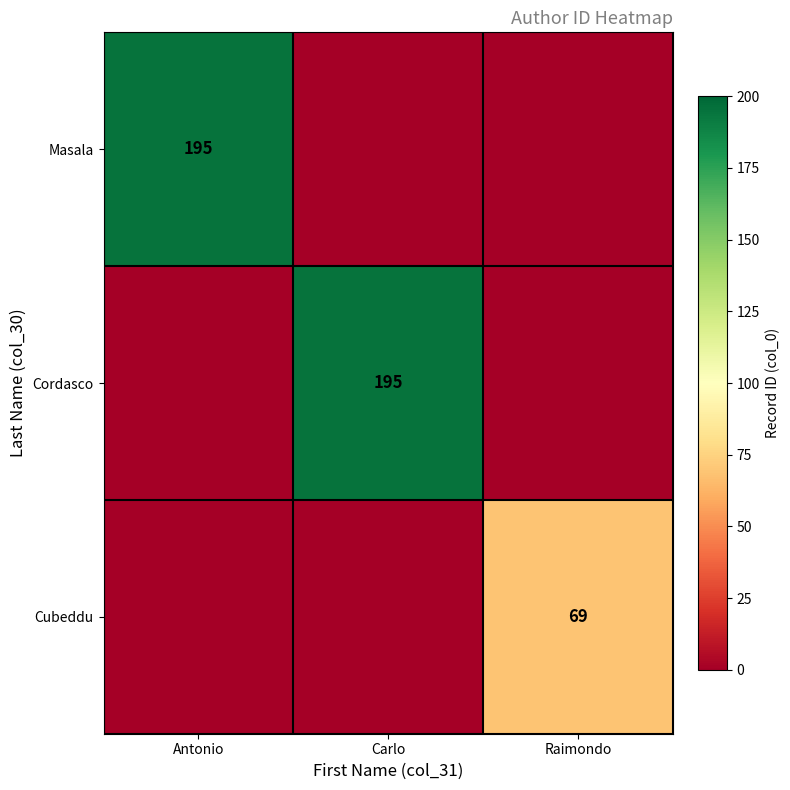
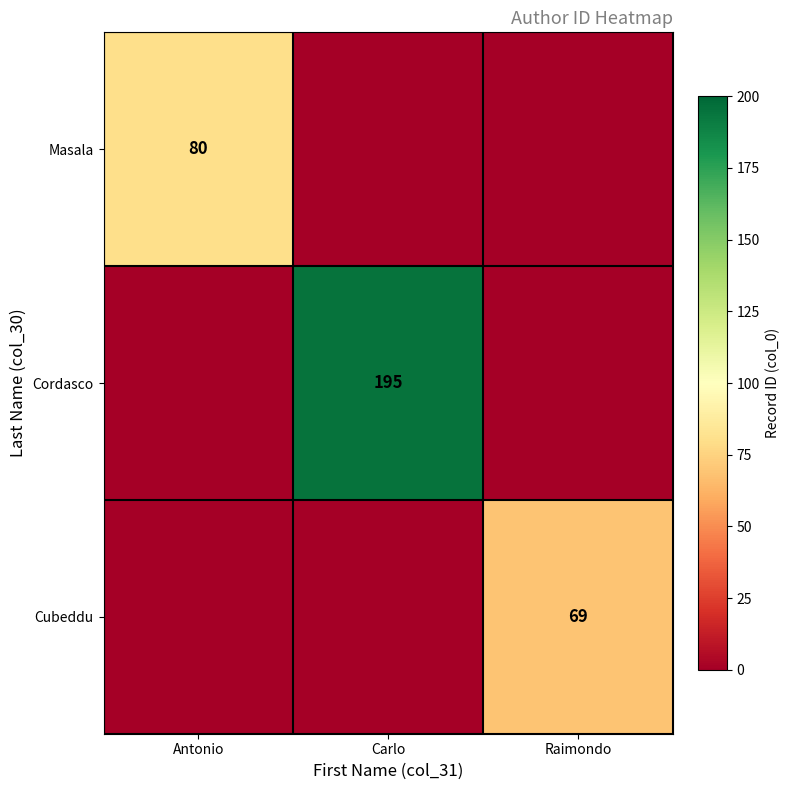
  {
    "Masala": {
-     "Antonio": 195
+     "Antonio": 80
    },
    "Cordasco": {
      "Carlo": 195
    },
    "Cubeddu": {
      "Raimondo": 69
    }
  }
